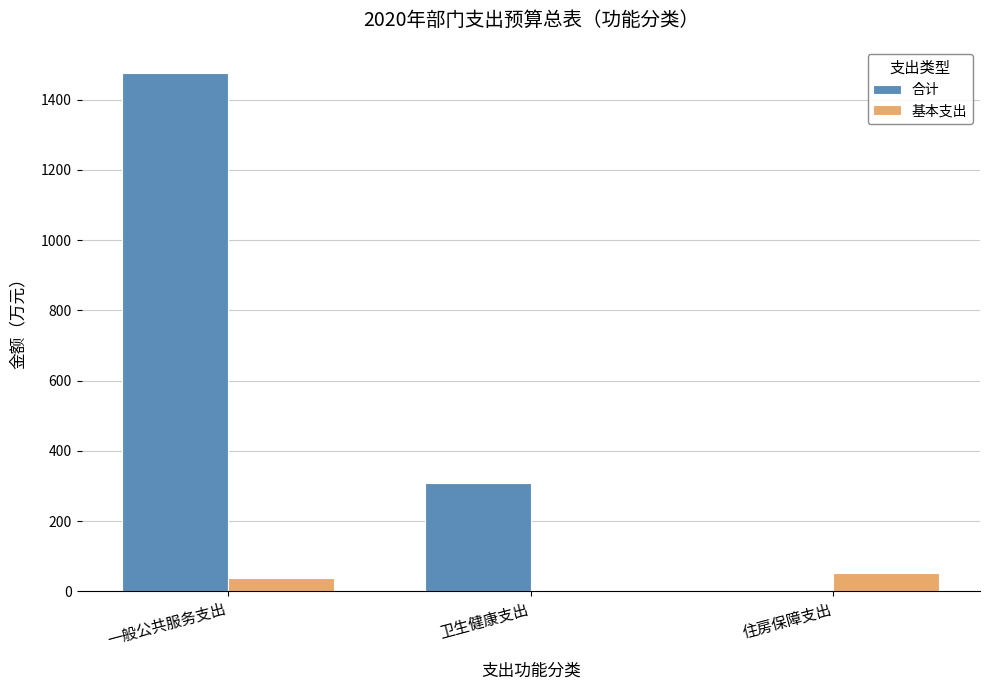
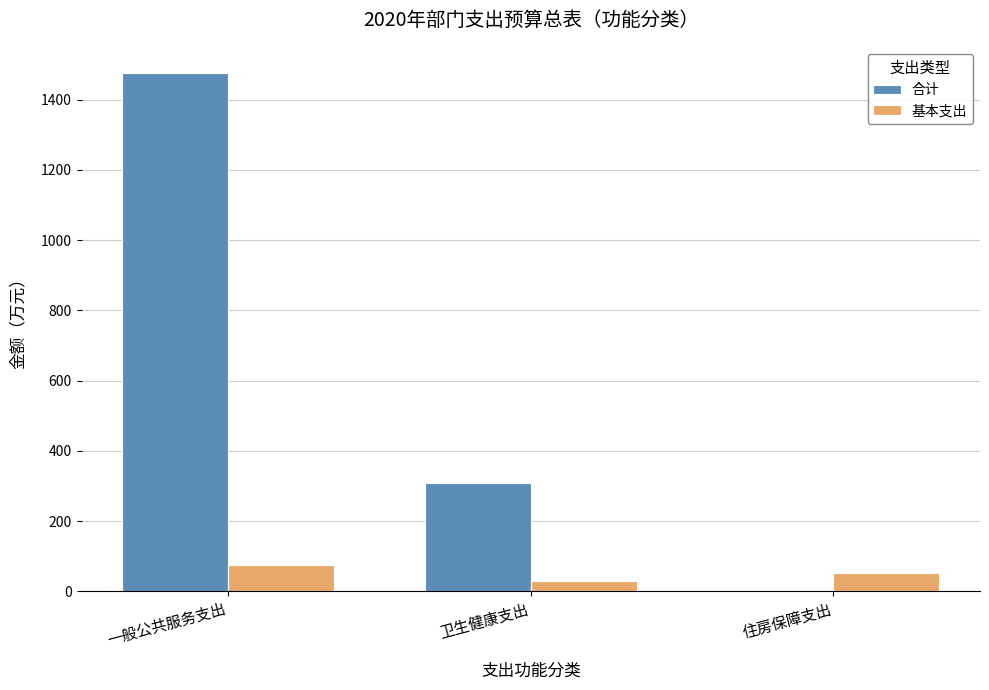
  {
    "合计": {
      "一般公共服务支出": 1480,
      "卫生健康支出": 310
    },
    "基本支出": {
-     "一般公共服务支出": 40,
-     "卫生健康支出": 0,
+     "一般公共服务支出": 80,
+     "卫生健康支出": 30,
      "住房保障支出": 50
    }
  }
